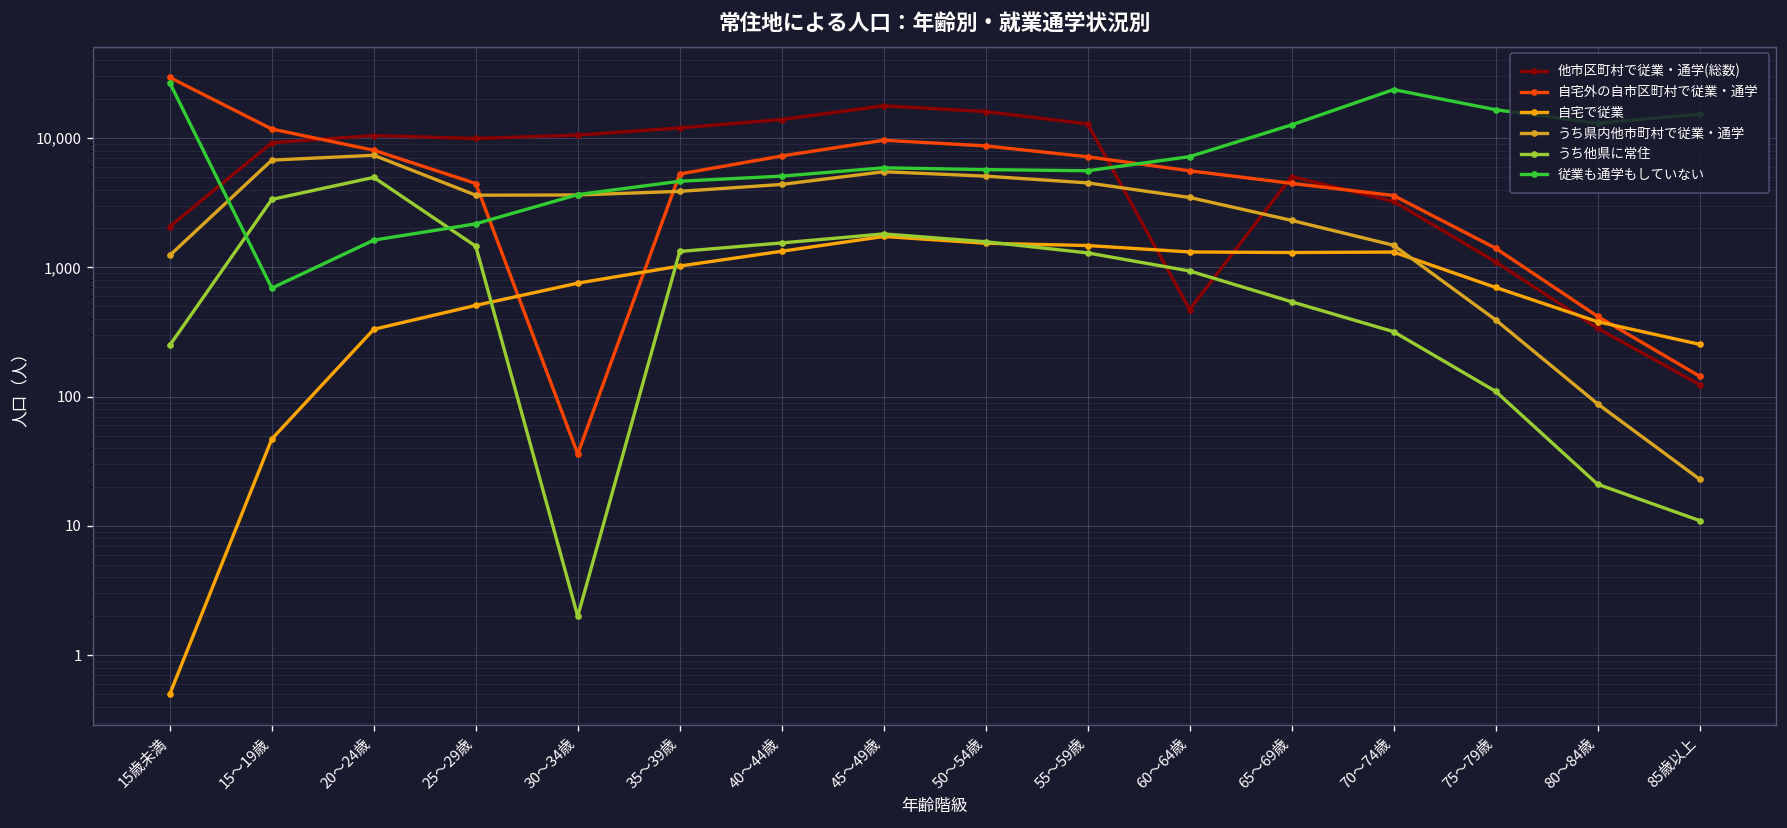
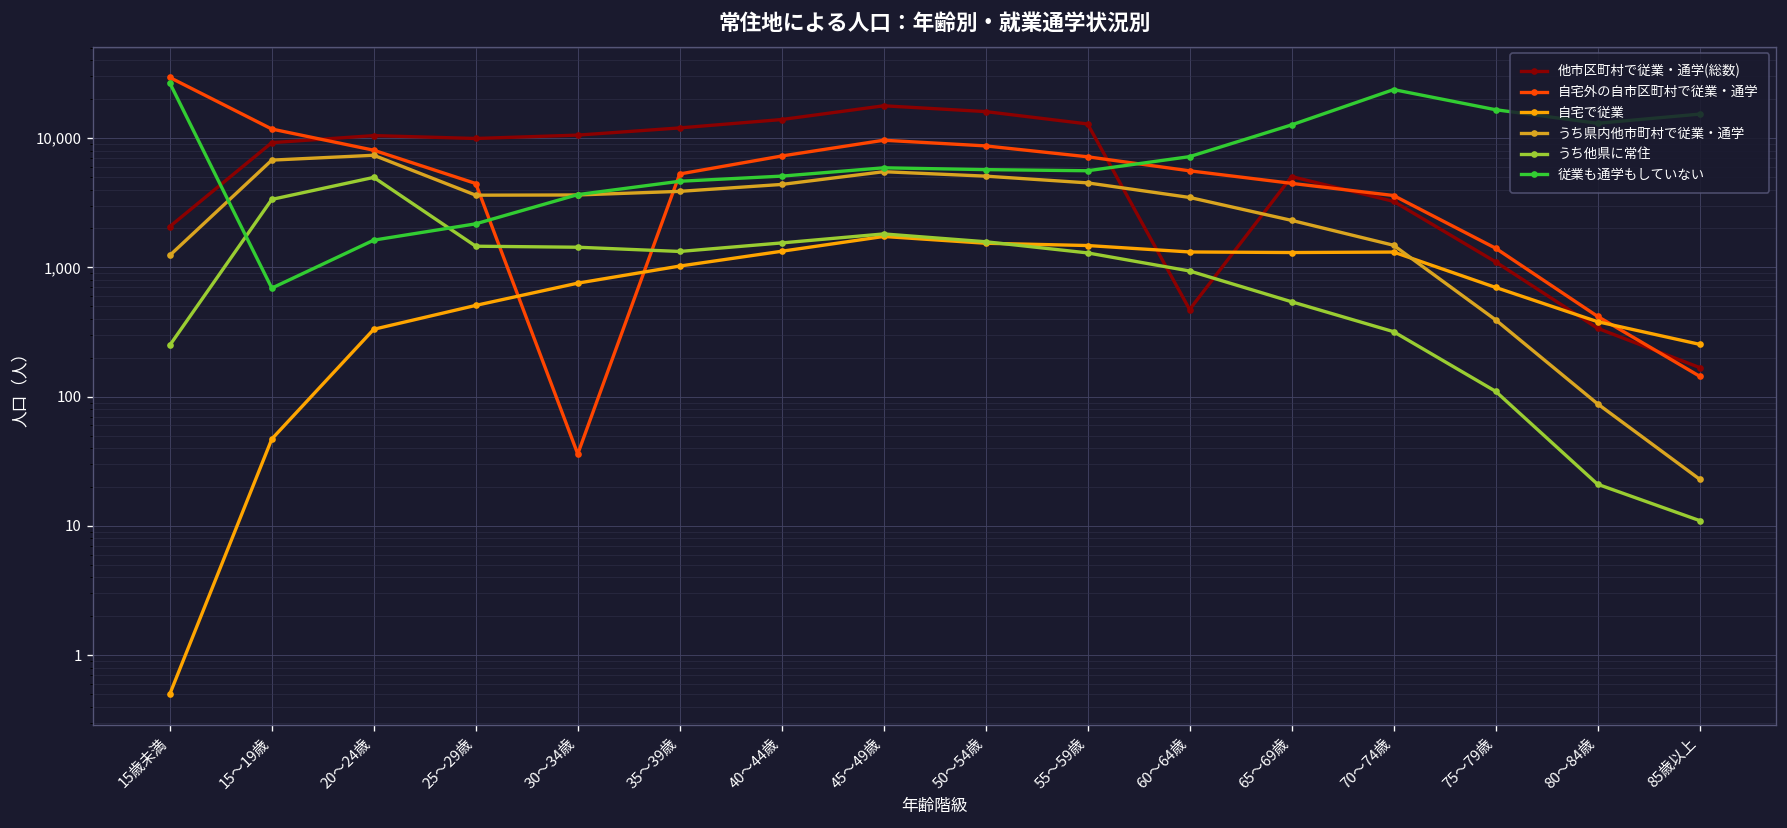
  {
    "他市区町村で従業・通学(総数)": {
      "15歳未満": "2,100",
      "15～19歳": "9,000",
      "20～24歳": "10,000",
      "25～29歳": "10,000",
      "30～34歳": "11,000",
      "35～39歳": "12,000",
      "40～44歳": "14,000",
      "45～49歳": "18,000",
      "50～54歳": "16,000",
      "55～59歳": "13,000",
      "60～64歳": "500",
      "65～69歳": "5,000",
      "70～74歳": "3,200",
      "75～79歳": "1,100",
      "80～84歳": "340",
-     "85歳以上": "120"
+     "85歳以上": "170"
    },
    "自宅外の自市区町村で従業・通学": {
      "15歳未満": "29,000",
      "15～19歳": "12,000",
      "20～24歳": "8,000",
      "25～29歳": "4,500",
      "30～34歳": "36",
      "35～39歳": "5,000",
      "40～44歳": "7,000",
      "45～49歳": "10,000",
      "50～54歳": "9,000",
      "55～59歳": "7,000",
      "60～64歳": "6,000",
      "65～69歳": "4,500",
      "70～74歳": "3,600",
      "75～79歳": "1,400",
      "80～84歳": "420",
      "85歳以上": "140"
    },
    "うち他県に常住": {
      "15歳未満": "250",
      "15～19歳": "3,400",
      "20～24歳": "5,000",
      "25～29歳": "1,500",
-     "30～34歳": "2",
+     "30～34歳": "1,400",
      "35～39歳": "1,300",
      "40～44歳": "1,500",
      "55～59歳": "1,300",
      "60～64歳": "900",
      "65～69歳": "500",
      "70～74歳": "320",
      "75～79歳": "110",
      "80～84歳": "21",
      "85歳以上": "11"
    },
    "従業も通学もしていない": {
      "15歳未満": "27,000",
      "15～19歳": "700",
      "20～24歳": "1,600",
      "25～29歳": "2,200",
      "35～39歳": "4,600",
      "40～44歳": "5,000",
      "45～49歳": "6,000",
      "50～54歳": "6,000",
      "55～59歳": "6,000",
      "60～64歳": "7,000",
      "65～69歳": "13,000",
      "70～74歳": "24,000",
      "75～79歳": "17,000"
    }
  }
